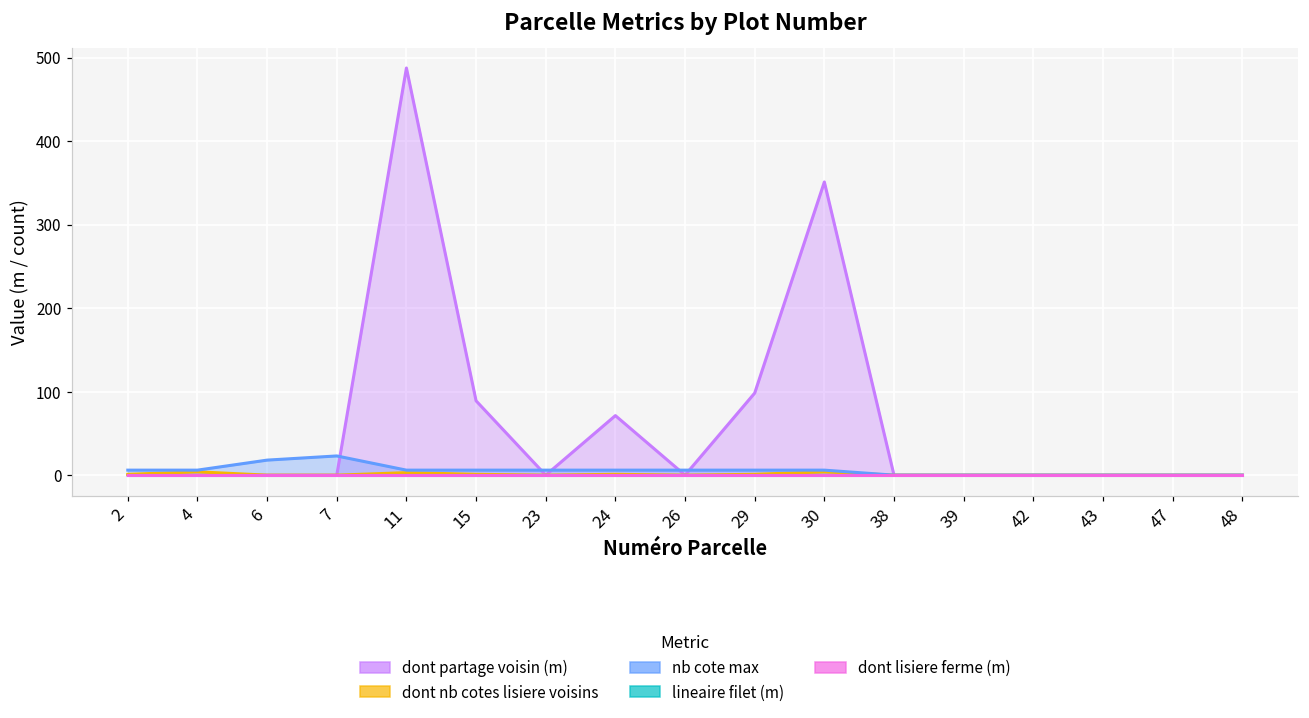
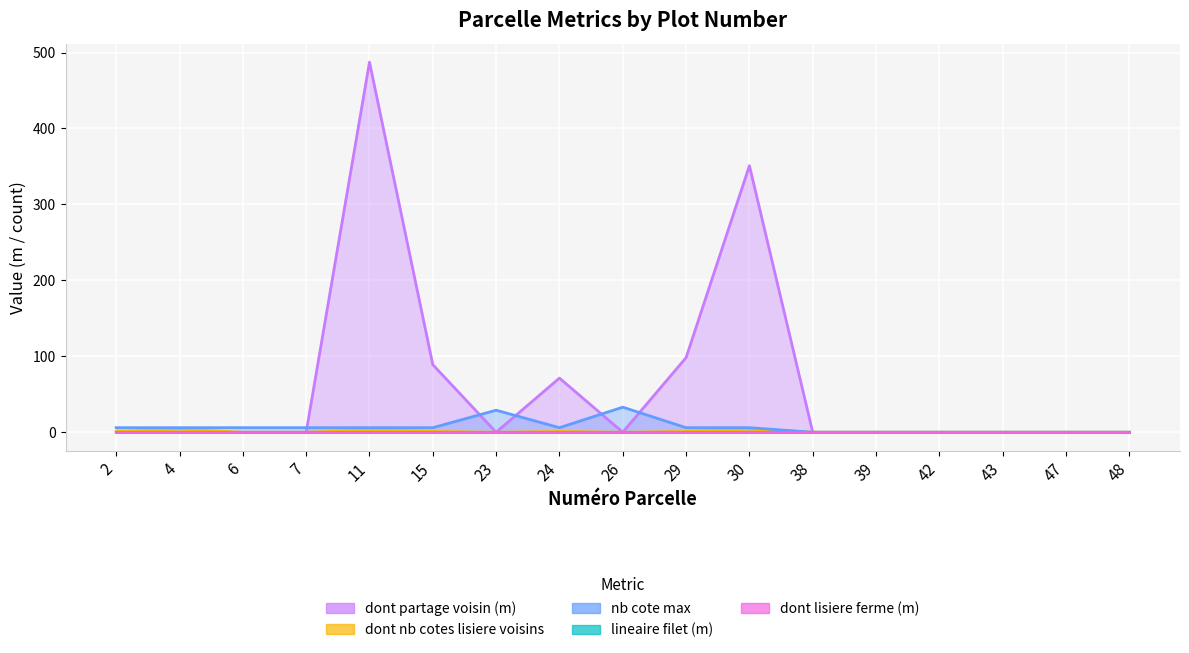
  {
    "nb cote max": {
      "2": 10,
-     "6": 20,
-     "7": 20,
+     "6": 10,
+     "7": 10,
      "15": 10,
-     "23": 10,
+     "23": 30,
      "24": 10,
-     "26": 10,
+     "26": 30,
      "29": 10
    }
  }
